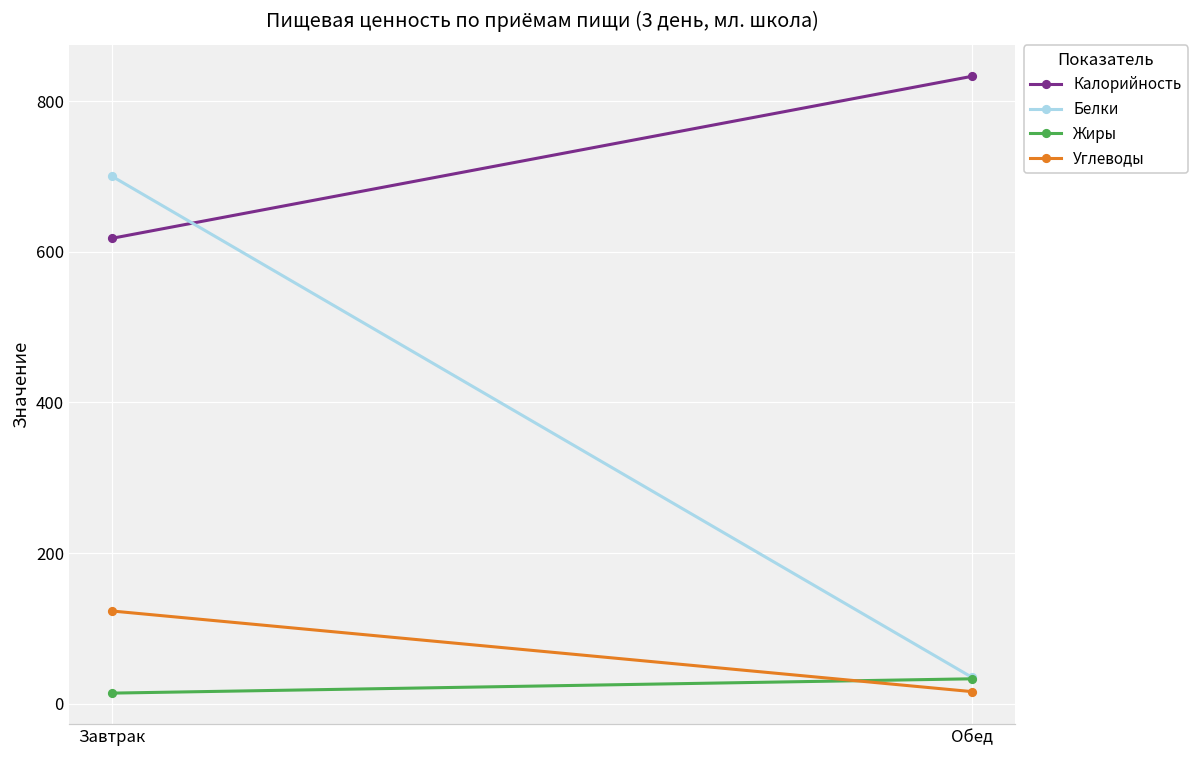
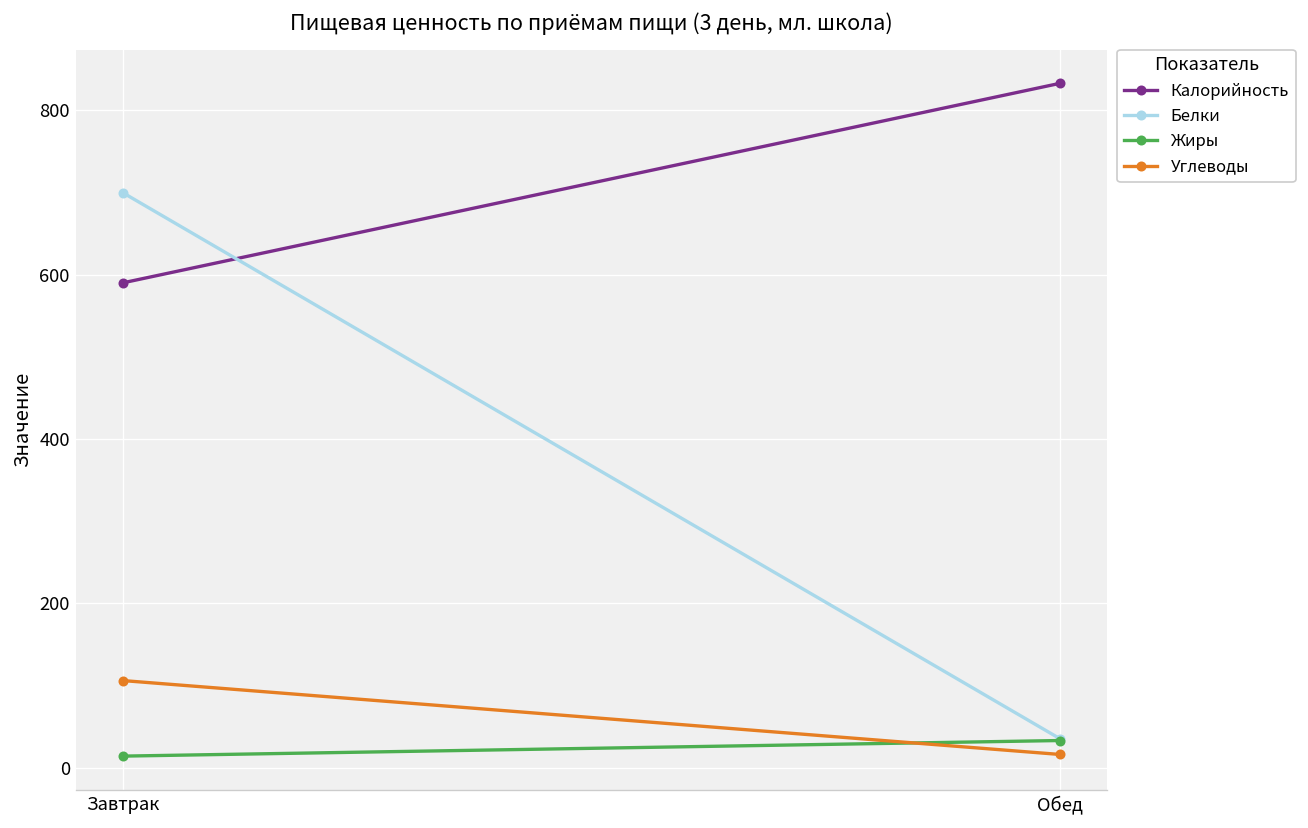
  {
    "Калорийность": {
-     "Завтрак": 620,
+     "Завтрак": 590,
      "Обед": 830
    },
    "Белки": {
      "Завтрак": 700
    },
    "Жиры": {
      "Завтрак": 10
    },
    "Углеводы": {
-     "Завтрак": 120,
+     "Завтрак": 110,
      "Обед": 20
    }
  }
